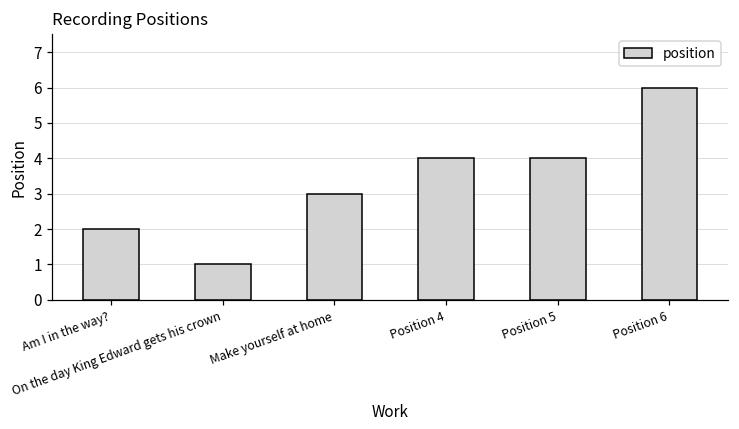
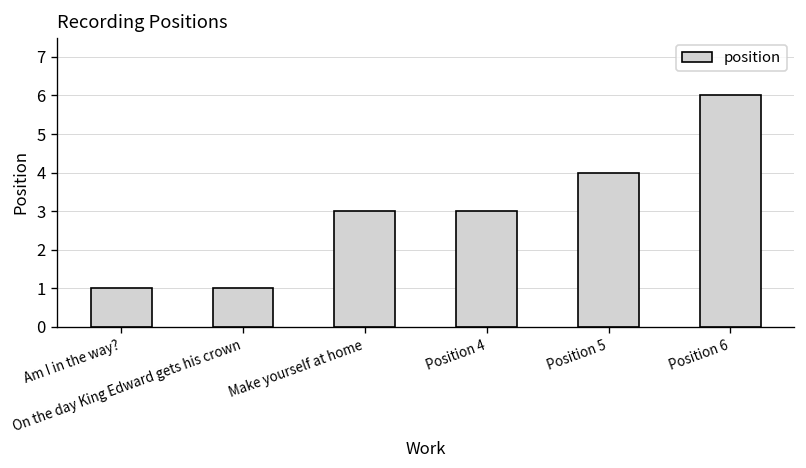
  {
-   "Am I in the way?": 2,
+   "Am I in the way?": 1,
    "On the day King Edward gets his crown": 1,
    "Make yourself at home": 3,
-   "Position 4": 4,
+   "Position 4": 3,
    "Position 5": 4,
    "Position 6": 6
  }
